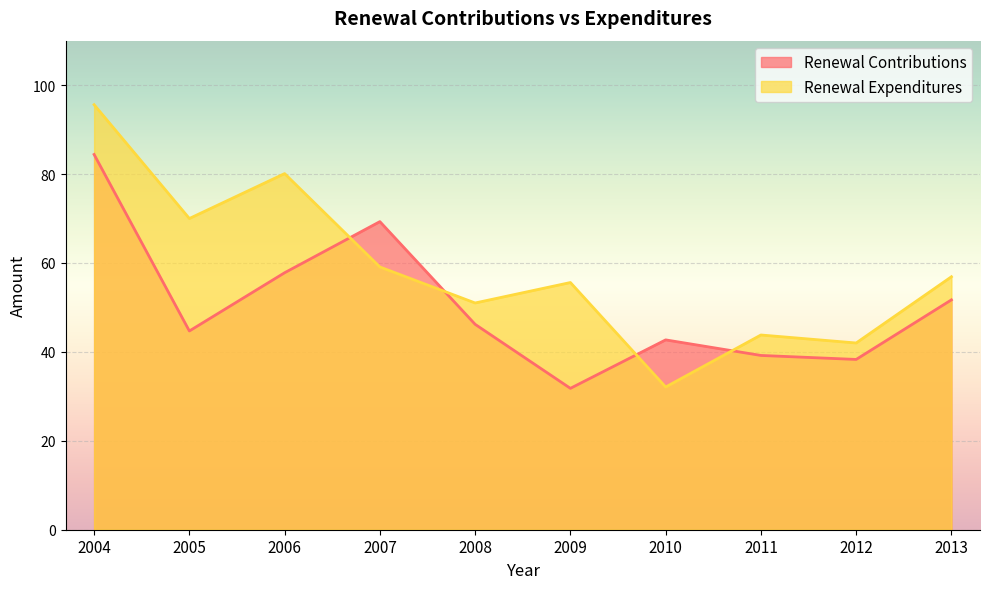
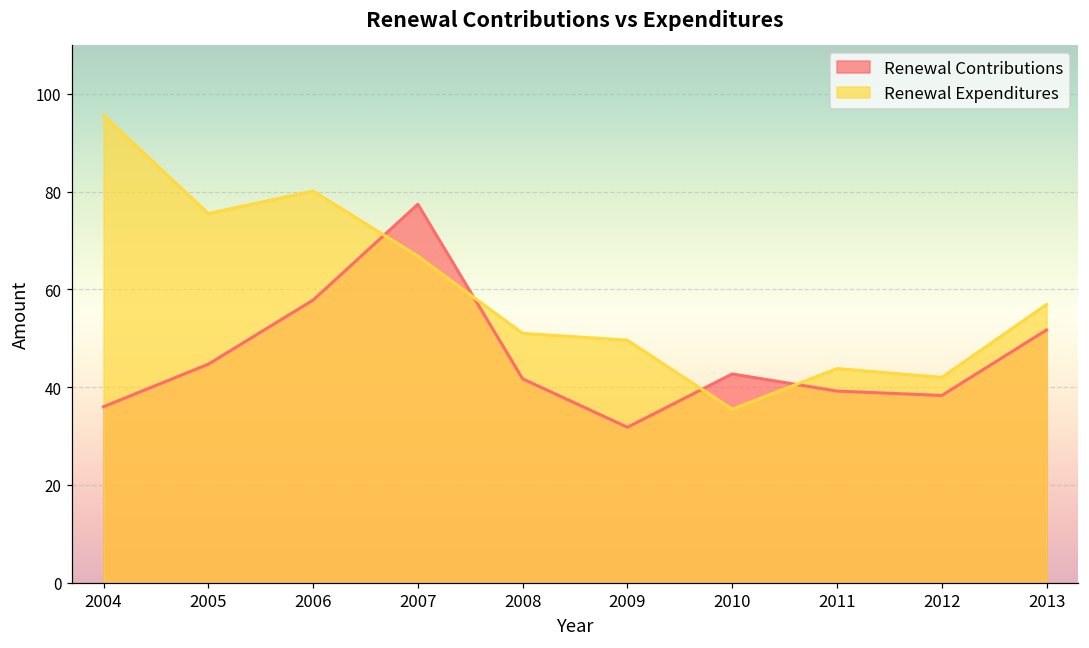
  {
    "Renewal Contributions": {
-     "2004": 84,
+     "2004": 36,
      "2005": 45,
      "2006": 58,
-     "2007": 69,
-     "2008": 46,
+     "2007": 77,
+     "2008": 42,
      "2009": 32,
      "2010": 43,
      "2011": 39,
      "2012": 38,
      "2013": 52
    },
    "Renewal Expenditures": {
      "2004": 96,
-     "2005": 70,
+     "2005": 76,
      "2006": 80,
-     "2007": 59,
+     "2007": 67,
      "2008": 51,
-     "2009": 56,
-     "2010": 32,
+     "2009": 50,
+     "2010": 36,
      "2011": 44,
      "2012": 42,
      "2013": 57
    }
  }
